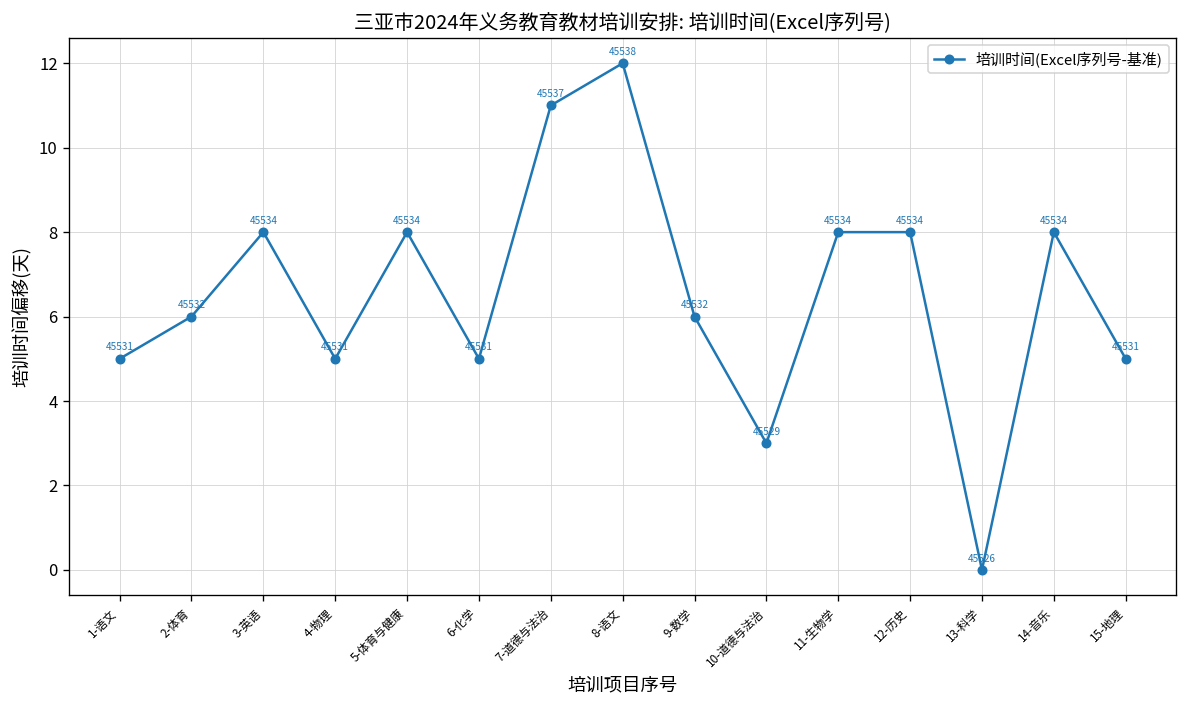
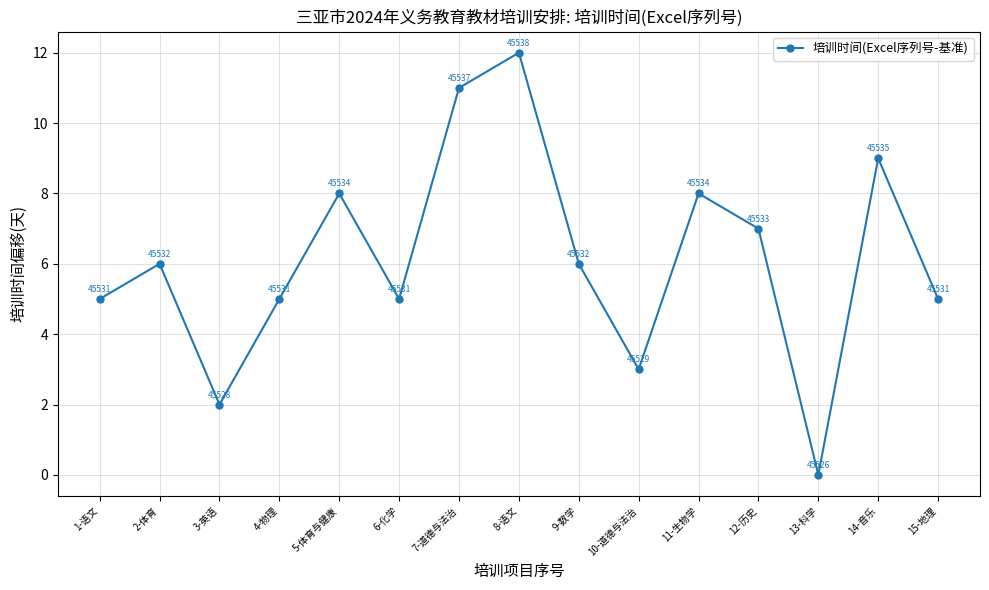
  {
-   "3-英语": 45534,
-   "12-历史": 45534,
-   "14-音乐": 45534
+   "3-英语": 45528,
+   "12-历史": 45533,
+   "14-音乐": 45535
  }
